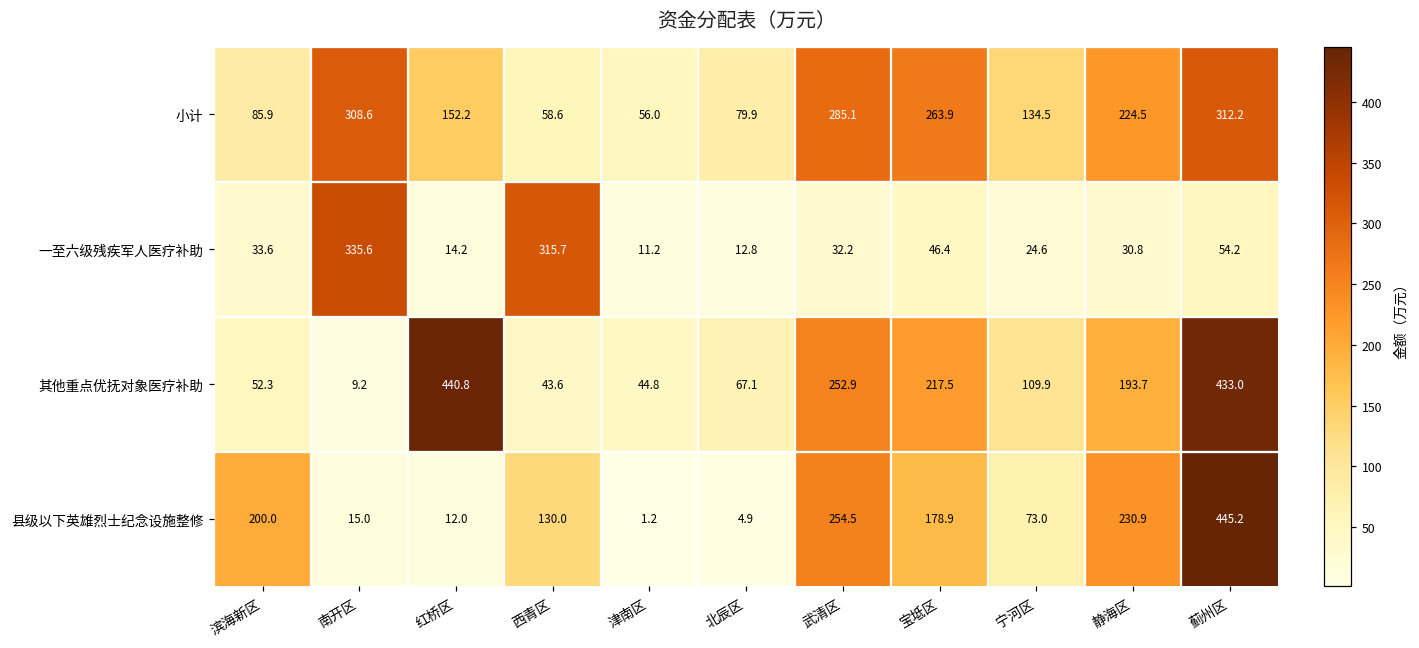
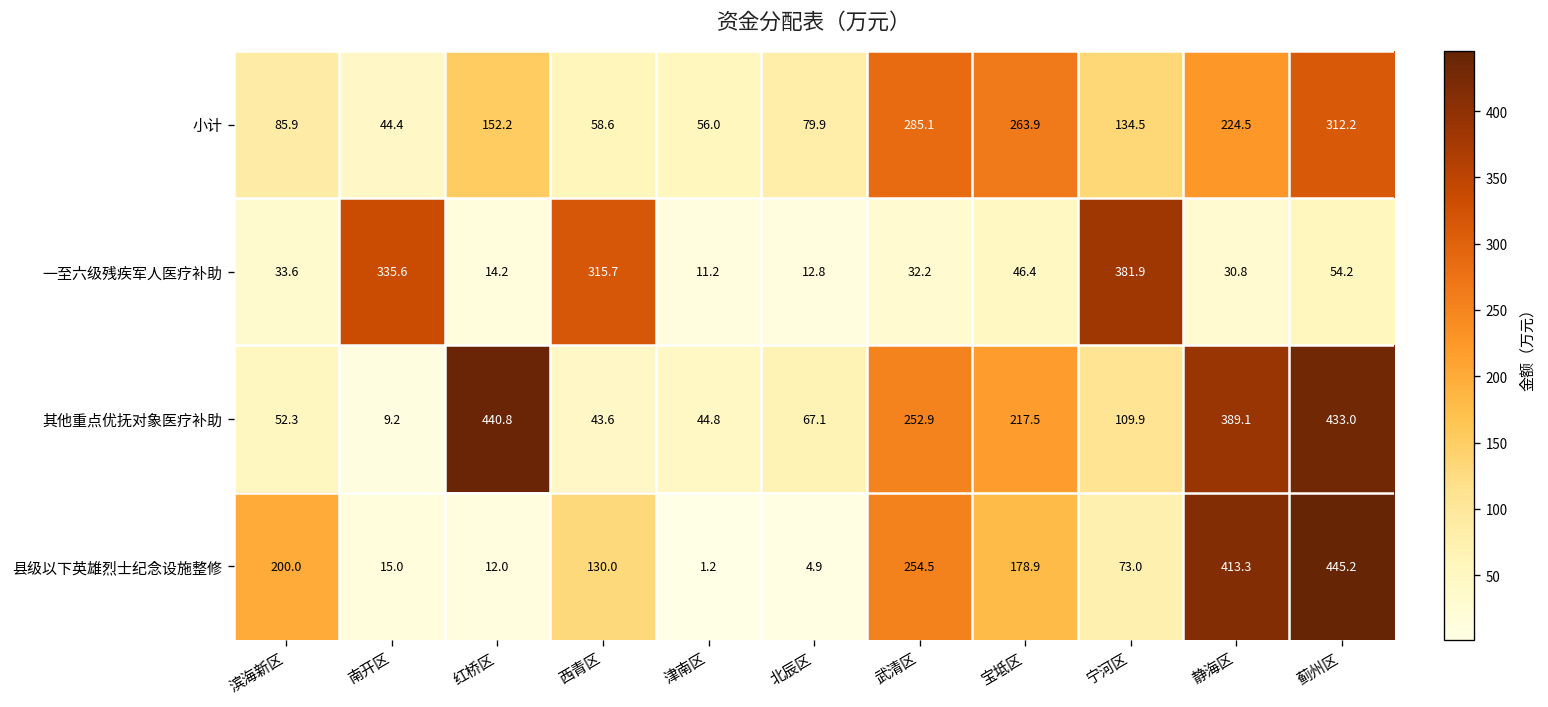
  {
    "小计": {
      "滨海新区": 85.9,
-     "南开区": 308.6,
+     "南开区": 44.4,
      "红桥区": 152.2,
      "西青区": 58.6,
      "津南区": 56.0,
      "北辰区": 79.9,
      "武清区": 285.1,
      "宝坻区": 263.9,
      "宁河区": 134.5,
      "静海区": 224.5,
      "蓟州区": 312.2
    },
    "一至六级残疾军人医疗补助": {
      "滨海新区": 33.6,
      "南开区": 335.6,
      "红桥区": 14.2,
      "西青区": 315.7,
      "津南区": 11.2,
      "北辰区": 12.8,
      "武清区": 32.2,
      "宝坻区": 46.4,
-     "宁河区": 24.6,
+     "宁河区": 381.9,
      "静海区": 30.8,
      "蓟州区": 54.2
    },
    "其他重点优抚对象医疗补助": {
      "滨海新区": 52.3,
      "南开区": 9.2,
      "红桥区": 440.8,
      "西青区": 43.6,
      "津南区": 44.8,
      "北辰区": 67.1,
      "武清区": 252.9,
      "宝坻区": 217.5,
      "宁河区": 109.9,
-     "静海区": 193.7,
+     "静海区": 389.1,
      "蓟州区": 433.0
    },
    "县级以下英雄烈士纪念设施整修": {
      "滨海新区": 200.0,
      "南开区": 15.0,
      "红桥区": 12.0,
      "西青区": 130.0,
      "津南区": 1.2,
      "北辰区": 4.9,
      "武清区": 254.5,
      "宝坻区": 178.9,
      "宁河区": 73.0,
-     "静海区": 230.9,
+     "静海区": 413.3,
      "蓟州区": 445.2
    }
  }
